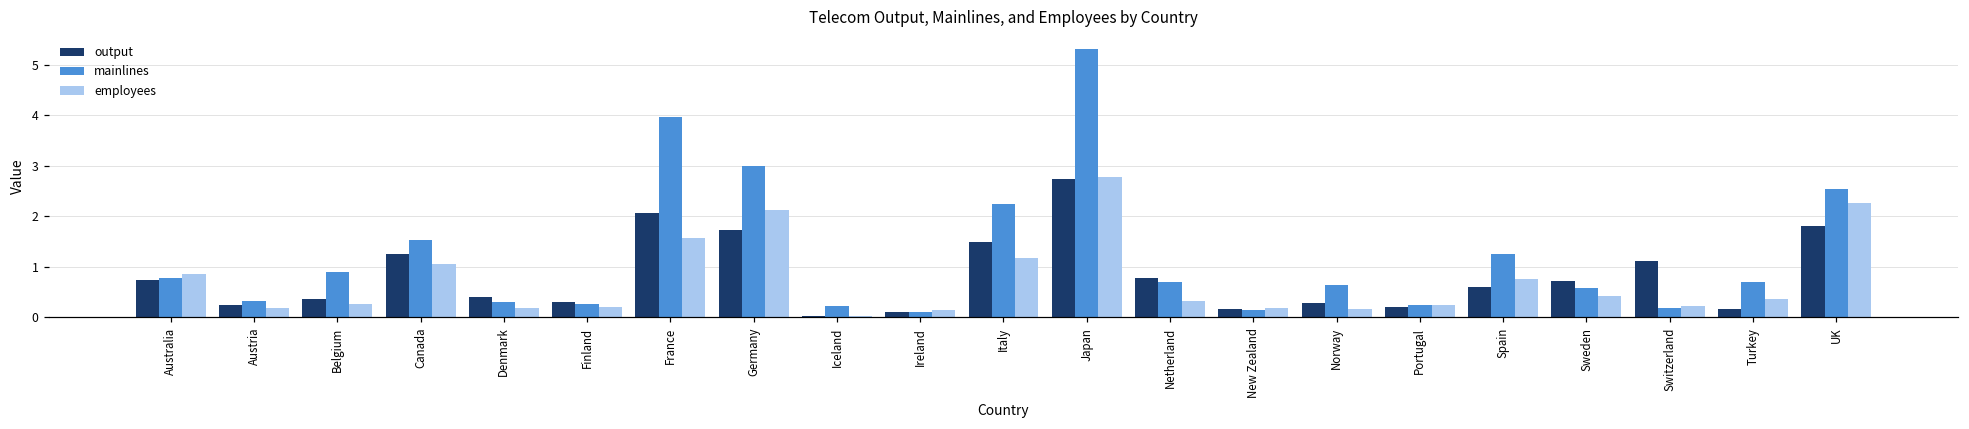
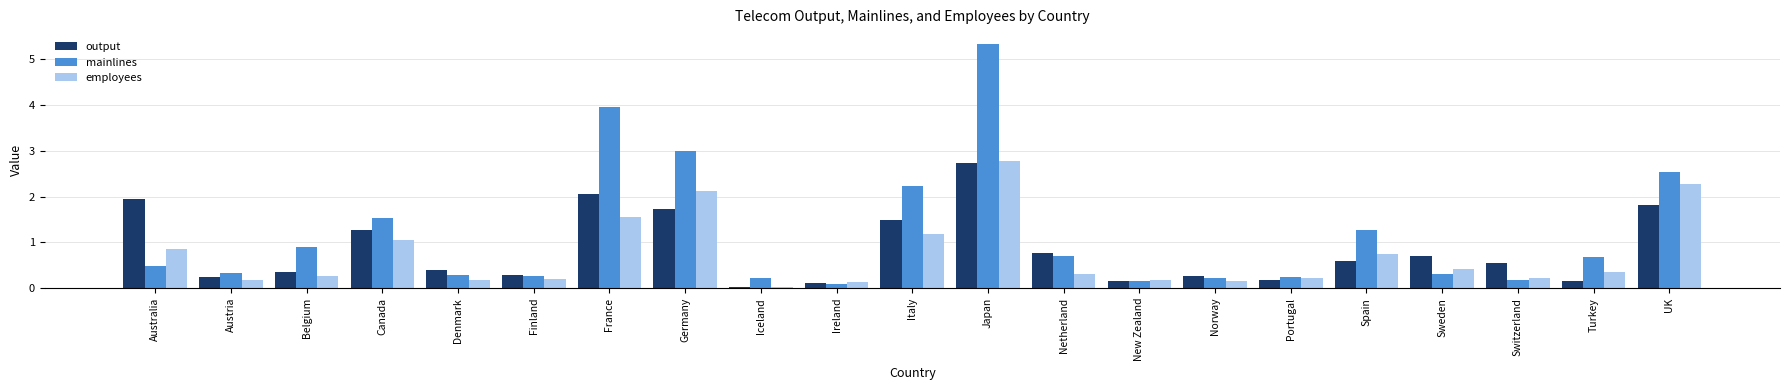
  {
    "output": {
-     "Australia": 0.7,
+     "Australia": 1.9,
      "Austria": 0.2,
      "Belgium": 0.4,
      "Canada": 1.3,
      "Denmark": 0.4,
      "Finland": 0.3,
      "France": 2.1,
      "Germany": 1.7,
      "Ireland": 0.1,
      "Italy": 1.5,
      "Japan": 2.7,
      "Netherland": 0.8,
      "New Zealand": 0.2,
      "Norway": 0.3,
      "Portugal": 0.2,
      "Spain": 0.6,
      "Sweden": 0.7,
-     "Switzerland": 1.1,
+     "Switzerland": 0.6,
      "Turkey": 0.2,
      "UK": 1.8
    },
    "mainlines": {
-     "Australia": 0.8,
+     "Australia": 0.5,
      "Austria": 0.3,
      "Belgium": 0.9,
      "Canada": 1.5,
      "Denmark": 0.3,
      "Finland": 0.3,
      "France": 4.0,
      "Germany": 3.0,
      "Iceland": 0.2,
      "Ireland": 0.1,
      "Italy": 2.2,
      "Japan": 5.3,
      "Netherland": 0.7,
      "New Zealand": 0.1,
-     "Norway": 0.6,
+     "Norway": 0.2,
      "Portugal": 0.2,
      "Spain": 1.3,
-     "Sweden": 0.6,
+     "Sweden": 0.3,
      "Switzerland": 0.2,
      "Turkey": 0.7,
      "UK": 2.5
    },
    "employees": {
      "Australia": 0.9,
      "Austria": 0.2,
      "Belgium": 0.3,
      "Canada": 1.1,
      "Denmark": 0.2,
      "Finland": 0.2,
      "France": 1.6,
      "Germany": 2.1,
      "Ireland": 0.1,
      "Italy": 1.2,
      "Japan": 2.8,
      "Netherland": 0.3,
      "New Zealand": 0.2,
      "Norway": 0.2,
      "Portugal": 0.2,
      "Spain": 0.8,
      "Sweden": 0.4,
      "Switzerland": 0.2,
      "Turkey": 0.4,
      "UK": 2.3
    }
  }
